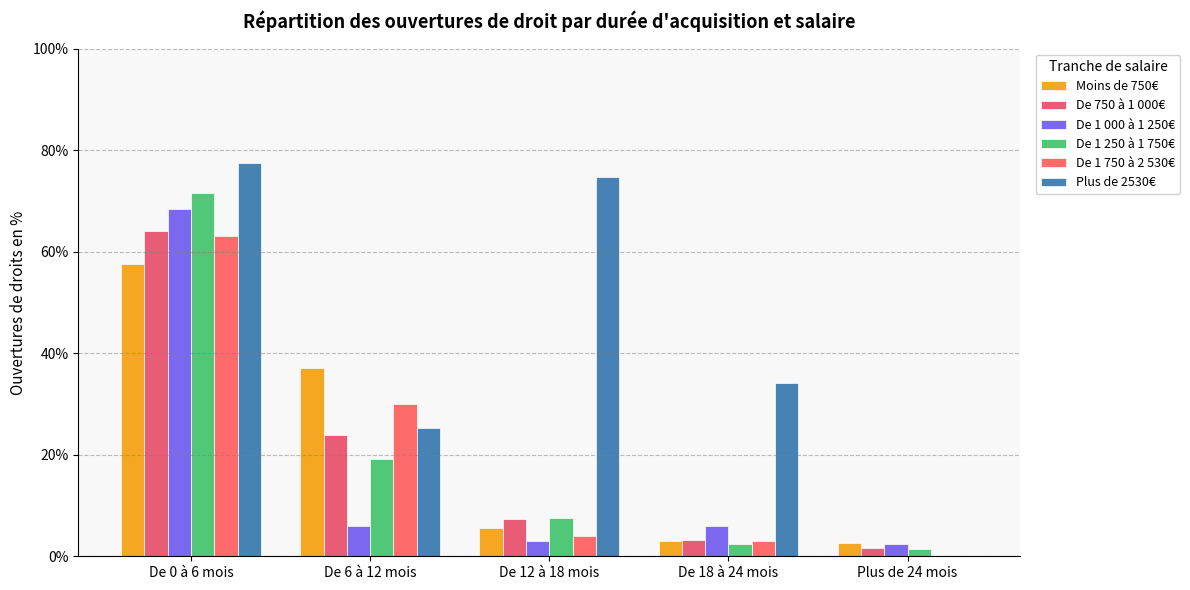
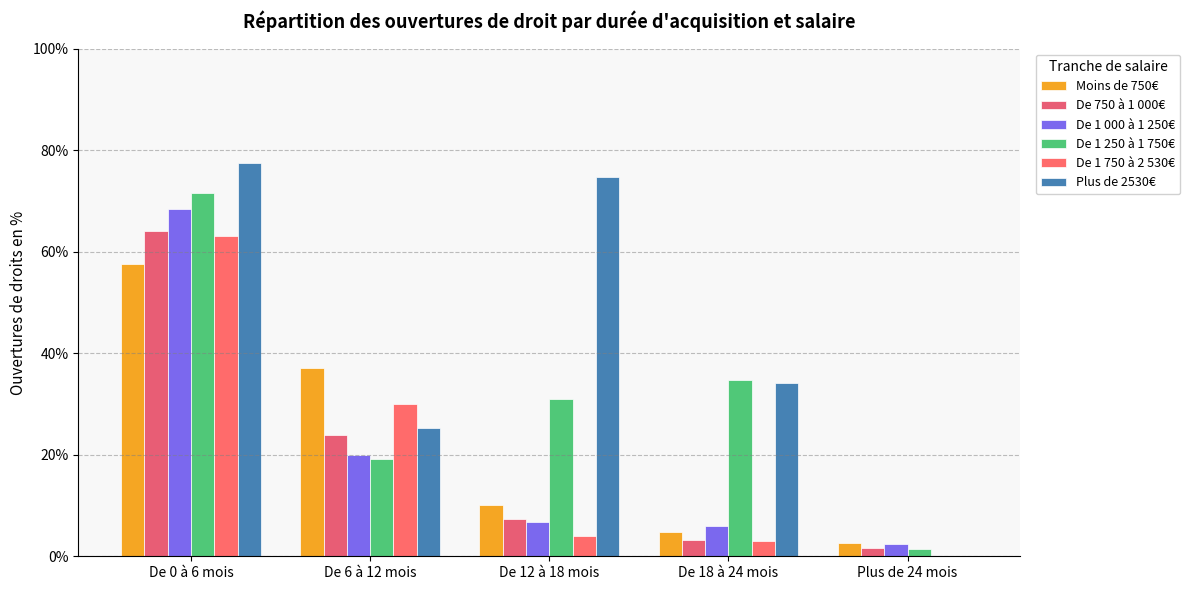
  {
    "Moins de 750€": {
      "De 0 à 6 mois": "58%",
      "De 6 à 12 mois": "37%",
-     "De 12 à 18 mois": "6%",
-     "De 18 à 24 mois": "3%",
+     "De 12 à 18 mois": "10%",
+     "De 18 à 24 mois": "5%",
      "Plus de 24 mois": "3%"
    },
    "De 1 000 à 1 250€": {
      "De 0 à 6 mois": "68%",
-     "De 6 à 12 mois": "6%",
-     "De 12 à 18 mois": "3%",
+     "De 6 à 12 mois": "20%",
+     "De 12 à 18 mois": "7%",
      "De 18 à 24 mois": "6%",
      "Plus de 24 mois": "2%"
    },
    "De 1 250 à 1 750€": {
      "De 0 à 6 mois": "71%",
      "De 6 à 12 mois": "19%",
-     "De 12 à 18 mois": "8%",
-     "De 18 à 24 mois": "2%",
+     "De 12 à 18 mois": "31%",
+     "De 18 à 24 mois": "35%",
      "Plus de 24 mois": "1%"
    },
    "Plus de 2530€": {
      "De 0 à 6 mois": "77%",
      "De 6 à 12 mois": "25%",
      "De 12 à 18 mois": "75%",
      "De 18 à 24 mois": "34%",
      "Plus de 24 mois": "0%"
    }
  }
